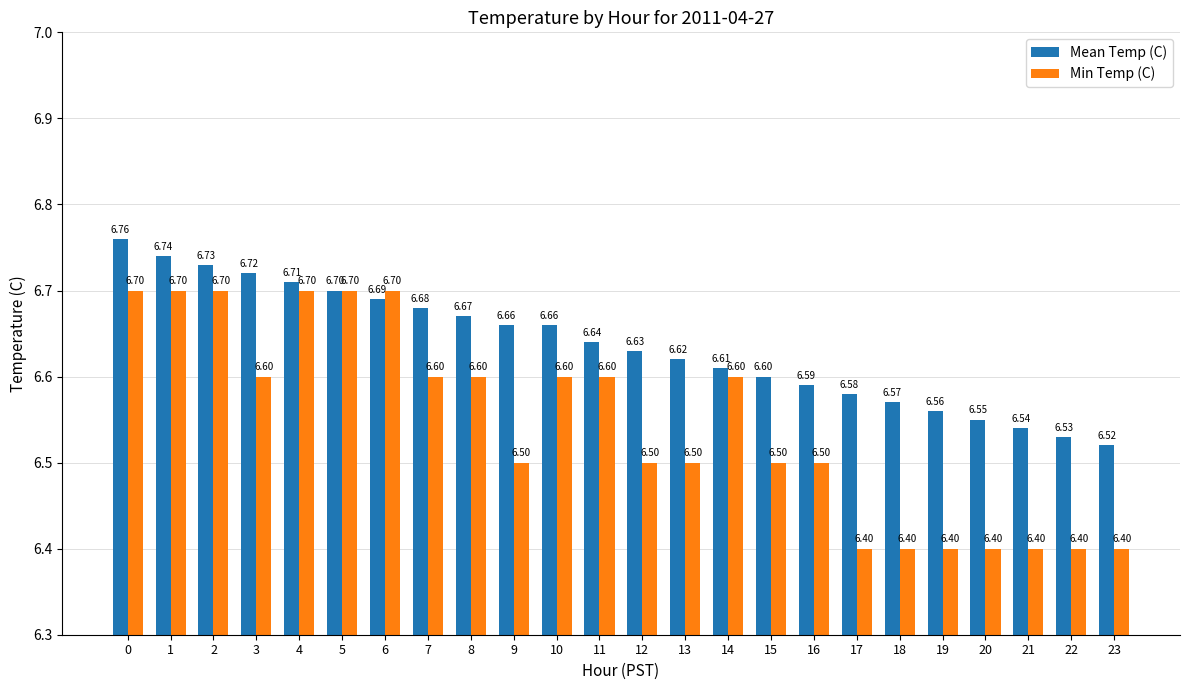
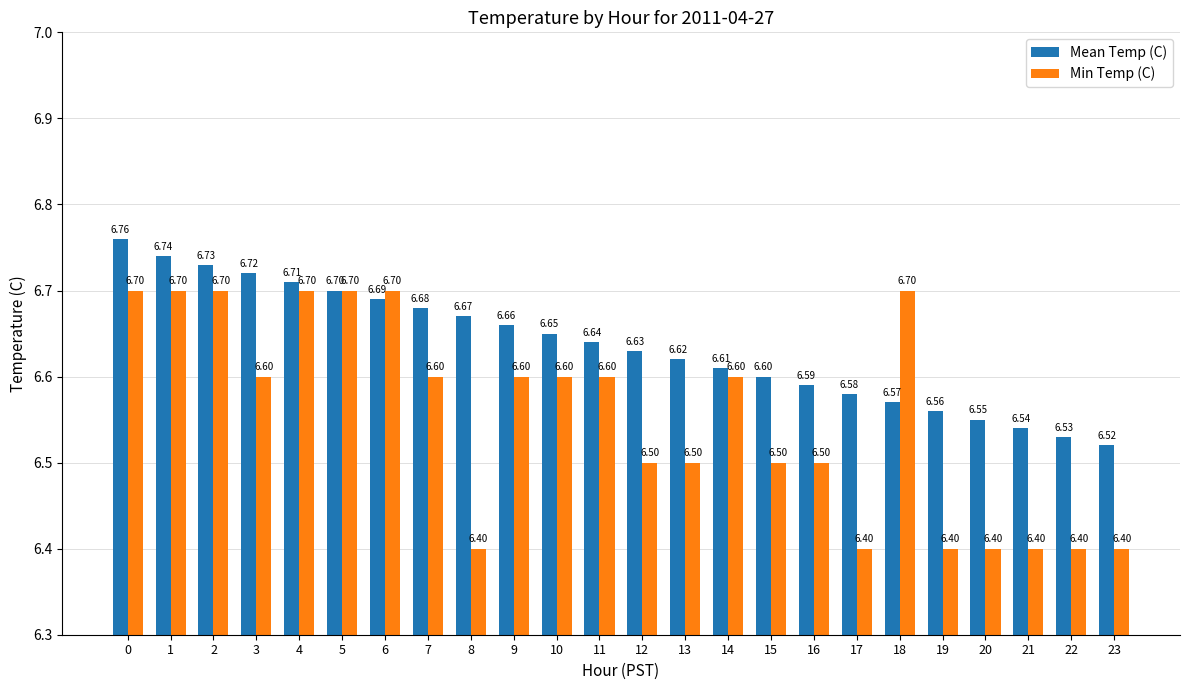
  {
    "Mean Temp (C)": {
      "0": 6.76,
      "1": 6.74,
      "2": 6.73,
      "3": 6.72,
      "4": 6.71,
      "6": 6.69,
      "7": 6.68,
      "8": 6.67,
      "9": 6.66,
-     "10": 6.66,
+     "10": 6.65,
      "11": 6.64,
      "12": 6.63,
      "13": 6.62,
      "14": 6.61,
      "15": 6.60,
      "16": 6.59,
      "17": 6.58,
      "18": 6.57,
      "19": 6.56,
      "20": 6.55,
      "21": 6.54,
      "22": 6.53,
      "23": 6.52
    },
    "Min Temp (C)": {
      "0": 6.70,
      "1": 6.70,
      "2": 6.70,
      "3": 6.60,
      "4": 6.70,
      "6": 6.70,
      "7": 6.60,
-     "8": 6.60,
-     "9": 6.50,
+     "8": 6.40,
+     "9": 6.60,
      "10": 6.60,
      "11": 6.60,
      "12": 6.50,
      "13": 6.50,
      "14": 6.60,
      "15": 6.50,
      "16": 6.50,
      "17": 6.40,
-     "18": 6.40,
+     "18": 6.70,
      "19": 6.40,
      "20": 6.40,
      "21": 6.40,
      "22": 6.40,
      "23": 6.40
    }
  }
